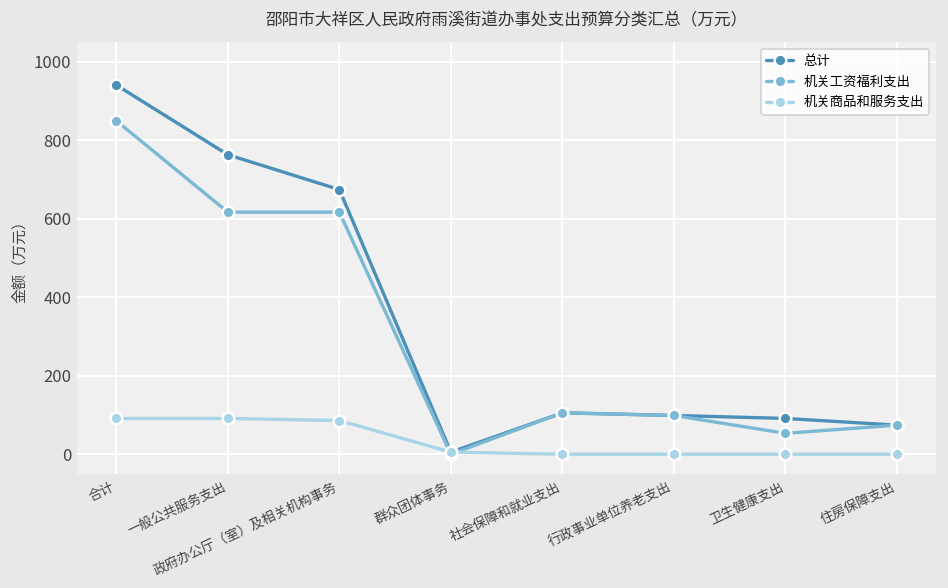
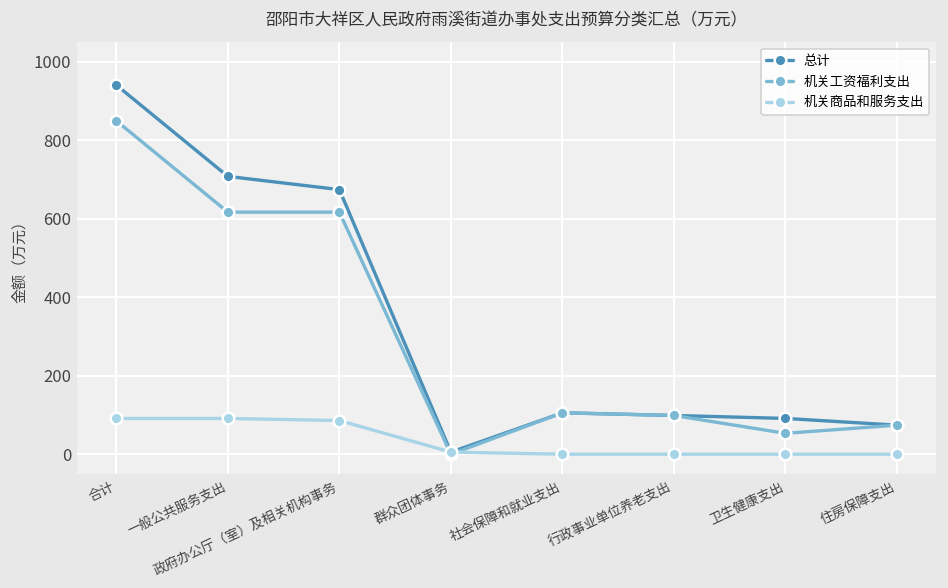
  {
    "总计": {
      "合计": 940,
-     "一般公共服务支出": 760,
+     "一般公共服务支出": 710,
      "政府办公厅（室）及相关机构事务": 670,
      "卫生健康支出": 90
    }
  }
